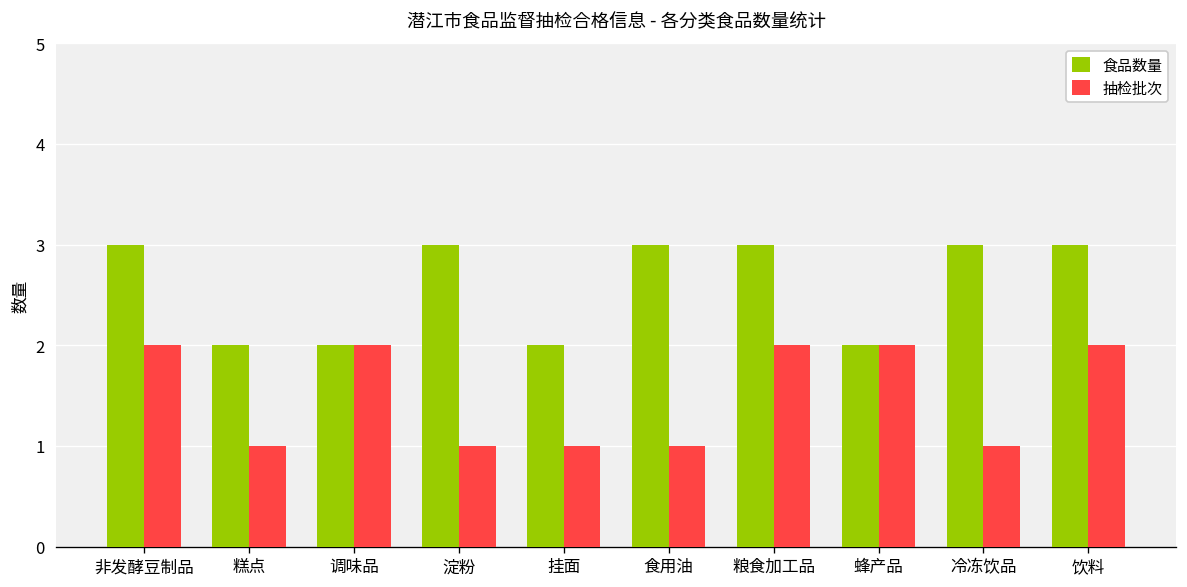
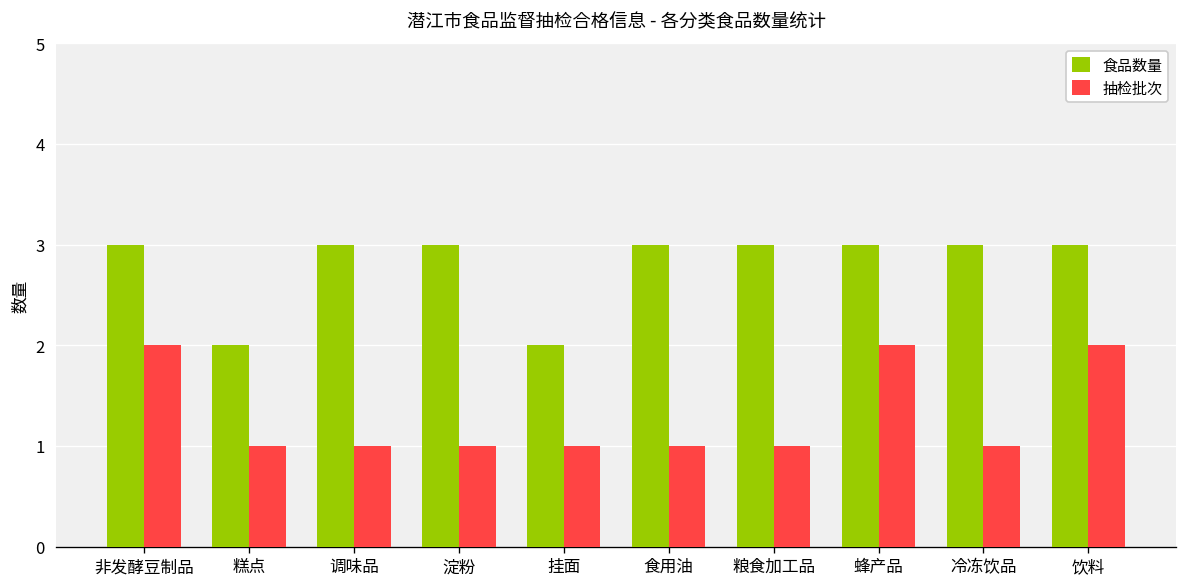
  {
    "食品数量": {
      "非发酵豆制品": 3,
      "糕点": 2,
-     "调味品": 2,
+     "调味品": 3,
      "淀粉": 3,
      "挂面": 2,
      "食用油": 3,
      "粮食加工品": 3,
-     "蜂产品": 2,
+     "蜂产品": 3,
      "冷冻饮品": 3,
      "饮料": 3
    },
    "抽检批次": {
      "非发酵豆制品": 2,
      "糕点": 1,
-     "调味品": 2,
+     "调味品": 1,
      "淀粉": 1,
      "挂面": 1,
      "食用油": 1,
-     "粮食加工品": 2,
+     "粮食加工品": 1,
      "蜂产品": 2,
      "冷冻饮品": 1,
      "饮料": 2
    }
  }
